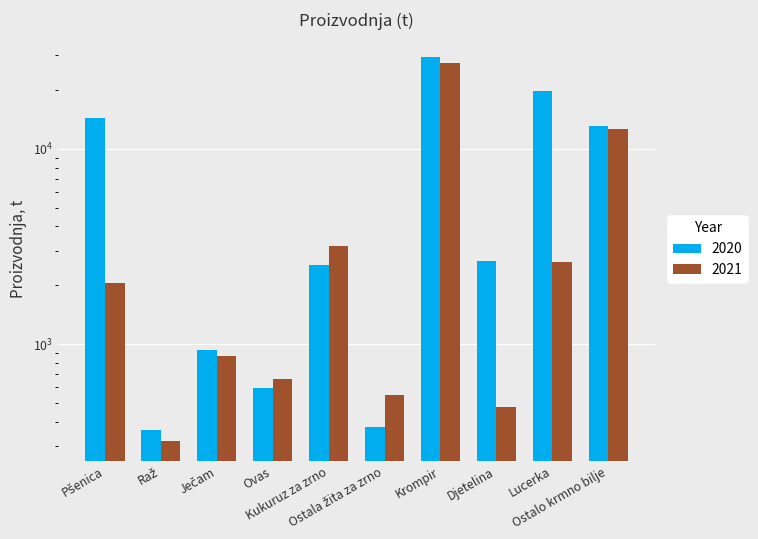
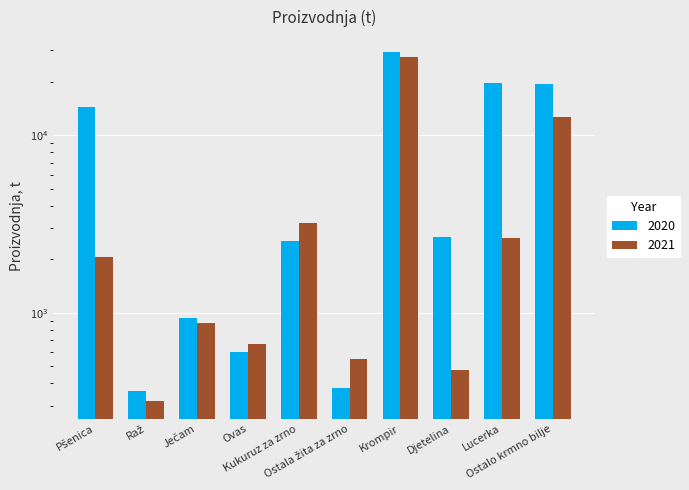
  {
    "2020": {
      "Pšenica": 14000,
      "Raž": 360,
      "Ječam": 900,
      "Ovas": 600,
      "Kukuruz za zrno": 2500,
      "Ostala žita za zrno": 380,
      "Krompir": 29000,
      "Djetelina": 2700,
      "Lucerka": 20000,
-     "Ostalo krmno bilje": 13000
+     "Ostalo krmno bilje": 19000
    },
    "2021": {
      "Pšenica": 2100,
      "Raž": 320,
      "Ječam": 900,
      "Ovas": 660,
      "Kukuruz za zrno": 3200,
      "Ostala žita za zrno": 550,
      "Krompir": 28000,
      "Djetelina": 480,
      "Lucerka": 2600,
      "Ostalo krmno bilje": 13000
    }
  }
